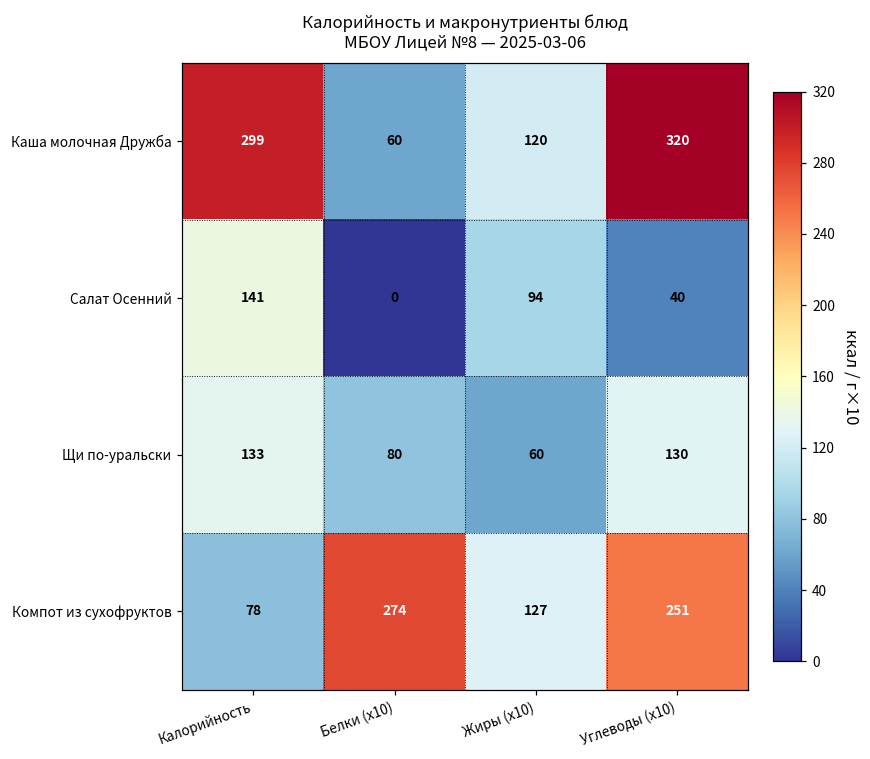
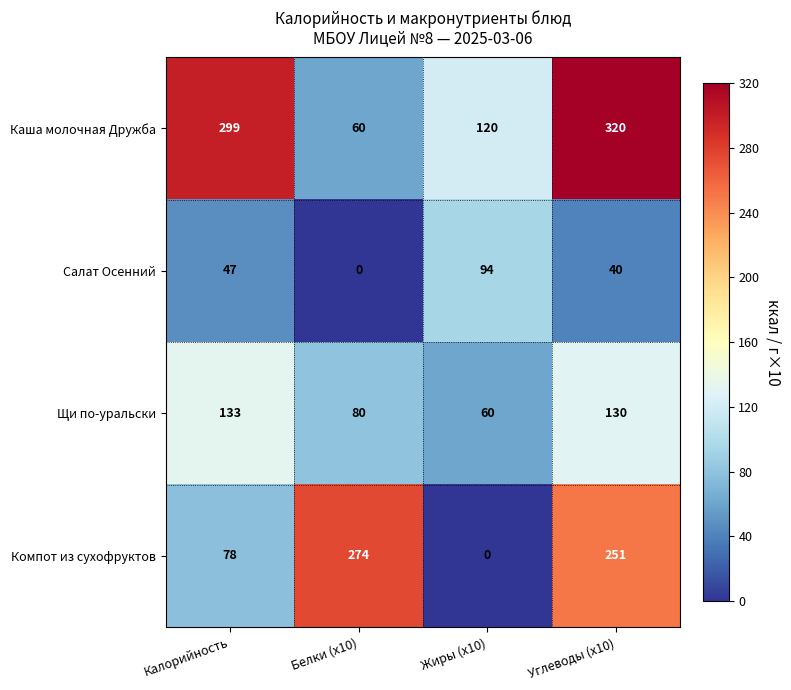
  {
    "Каша молочная Дружба": {
      "Калорийность": 299,
      "Белки (x10)": 60,
      "Жиры (x10)": 120,
      "Углеводы (x10)": 320
    },
    "Салат Осенний": {
-     "Калорийность": 141,
+     "Калорийность": 47,
      "Белки (x10)": 0,
      "Жиры (x10)": 94,
      "Углеводы (x10)": 40
    },
    "Щи по-уральски": {
      "Калорийность": 133,
      "Белки (x10)": 80,
      "Жиры (x10)": 60,
      "Углеводы (x10)": 130
    },
    "Компот из сухофруктов": {
      "Калорийность": 78,
      "Белки (x10)": 274,
-     "Жиры (x10)": 127,
+     "Жиры (x10)": 0,
      "Углеводы (x10)": 251
    }
  }
